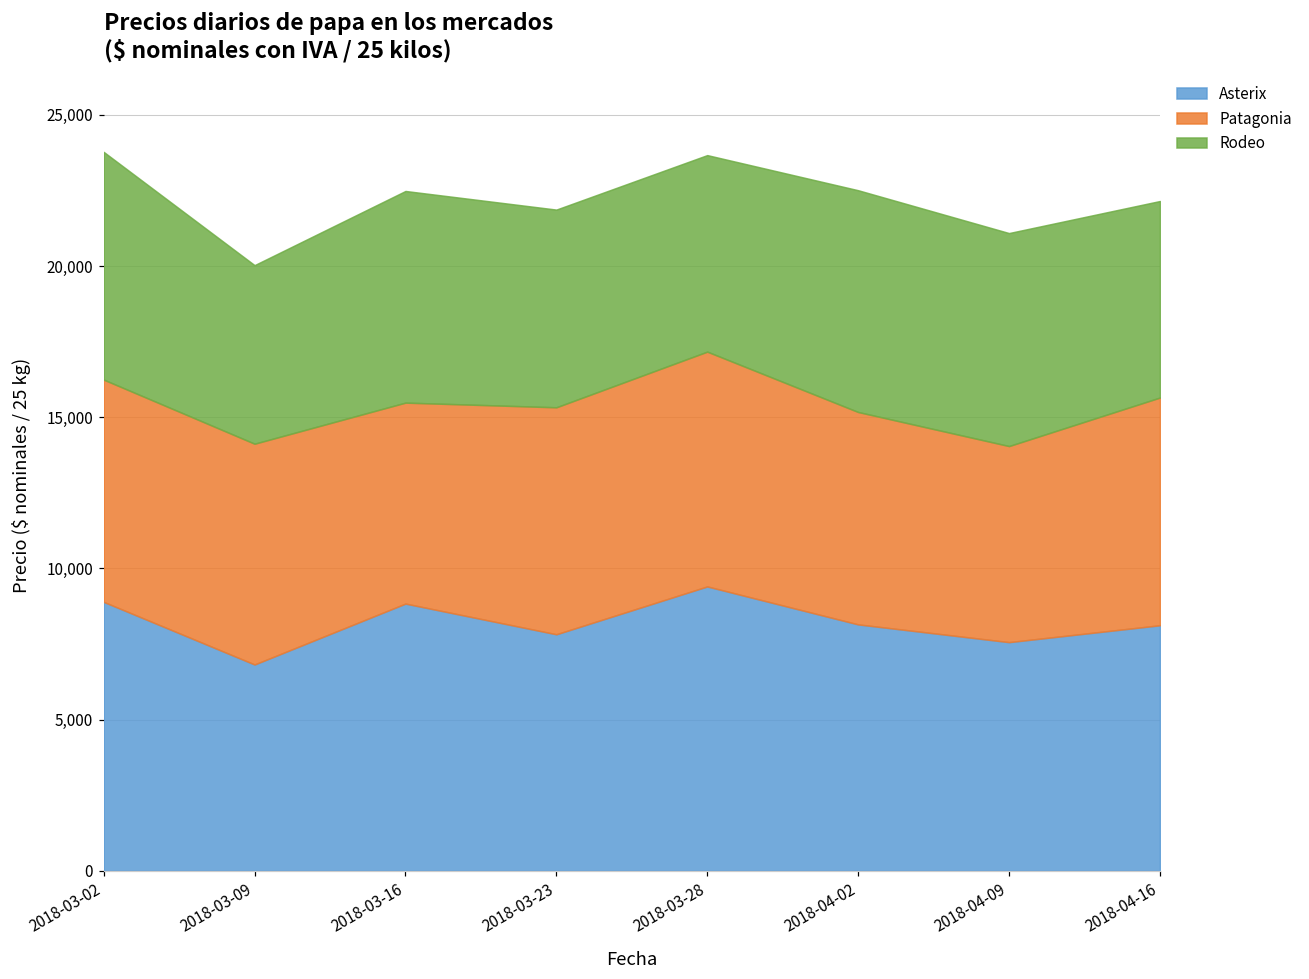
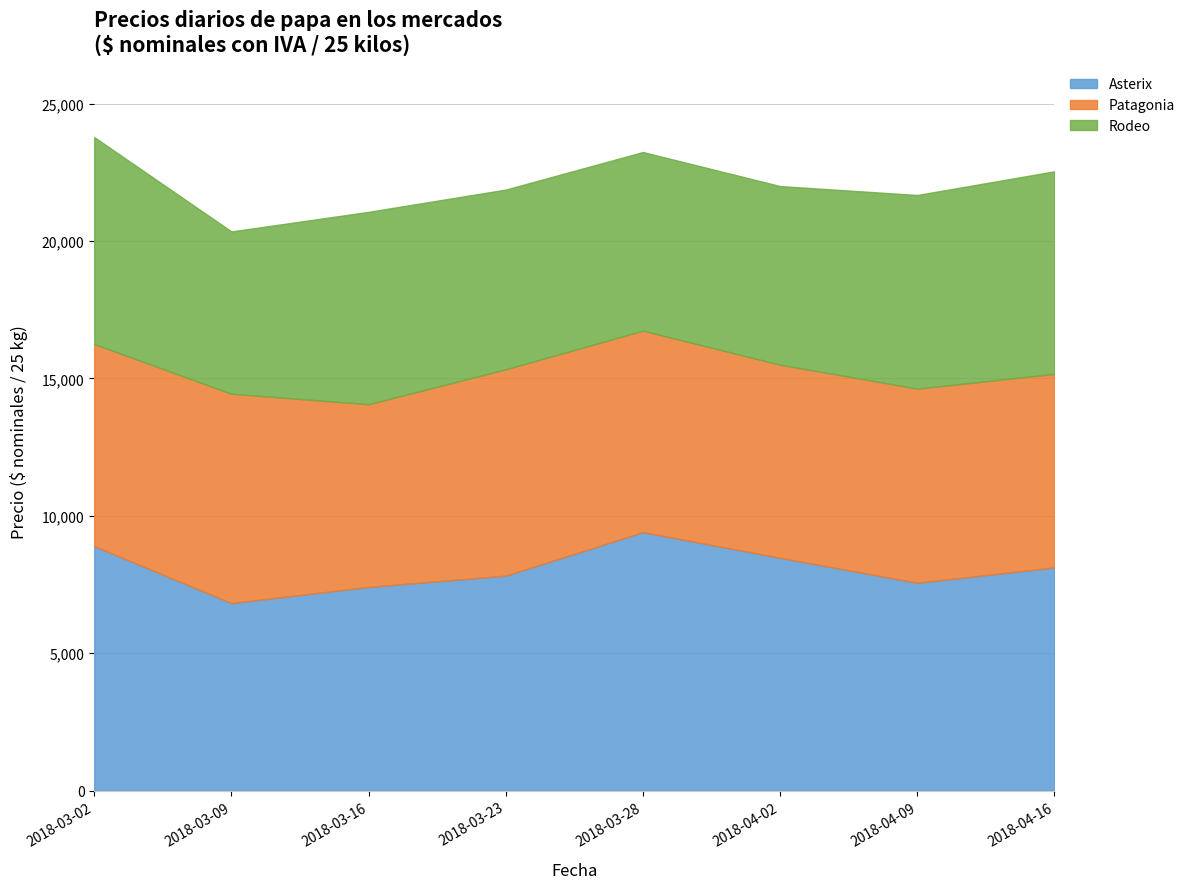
  {
    "Asterix": {
      "2018-03-02": "8,900",
      "2018-03-09": "6,800",
-     "2018-03-16": "8,800",
+     "2018-03-16": "7,400",
      "2018-03-23": "7,800",
      "2018-03-28": "9,400",
-     "2018-04-02": "8,100",
+     "2018-04-02": "8,500",
      "2018-04-09": "7,600",
      "2018-04-16": "8,100"
    },
    "Patagonia": {
      "2018-03-02": "7,400",
-     "2018-03-09": "7,300",
+     "2018-03-09": "7,600",
      "2018-03-16": "6,600",
      "2018-03-23": "7,500",
-     "2018-03-28": "7,800",
+     "2018-03-28": "7,300",
      "2018-04-02": "7,000",
-     "2018-04-09": "6,500",
-     "2018-04-16": "7,500"
+     "2018-04-09": "7,100",
+     "2018-04-16": "7,000"
    },
    "Rodeo": {
      "2018-03-02": "7,500",
      "2018-03-09": "5,900",
      "2018-03-16": "7,000",
      "2018-03-23": "6,500",
      "2018-03-28": "6,500",
-     "2018-04-02": "7,300",
+     "2018-04-02": "6,500",
      "2018-04-09": "7,000",
-     "2018-04-16": "6,500"
+     "2018-04-16": "7,400"
    }
  }
